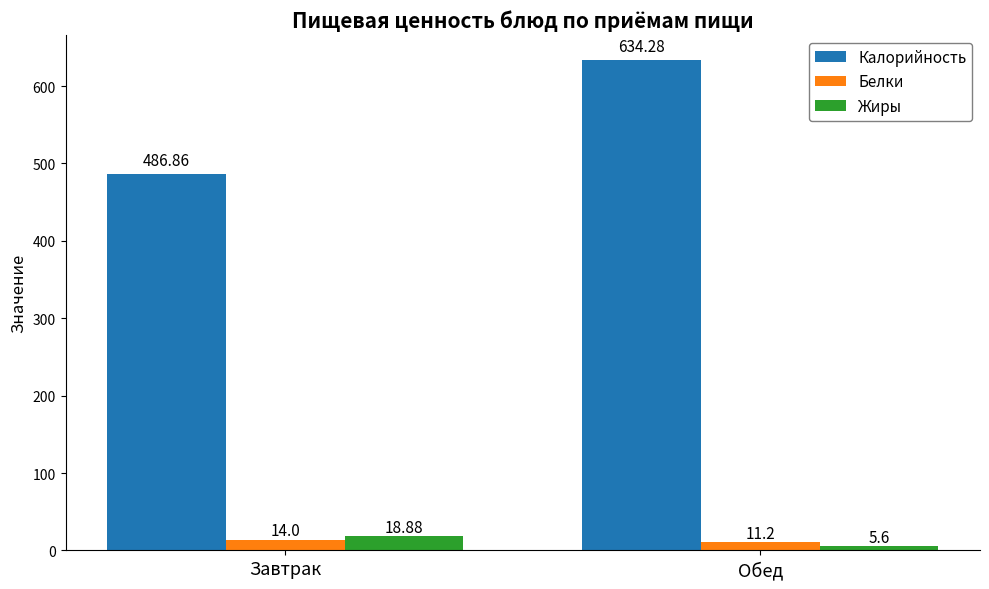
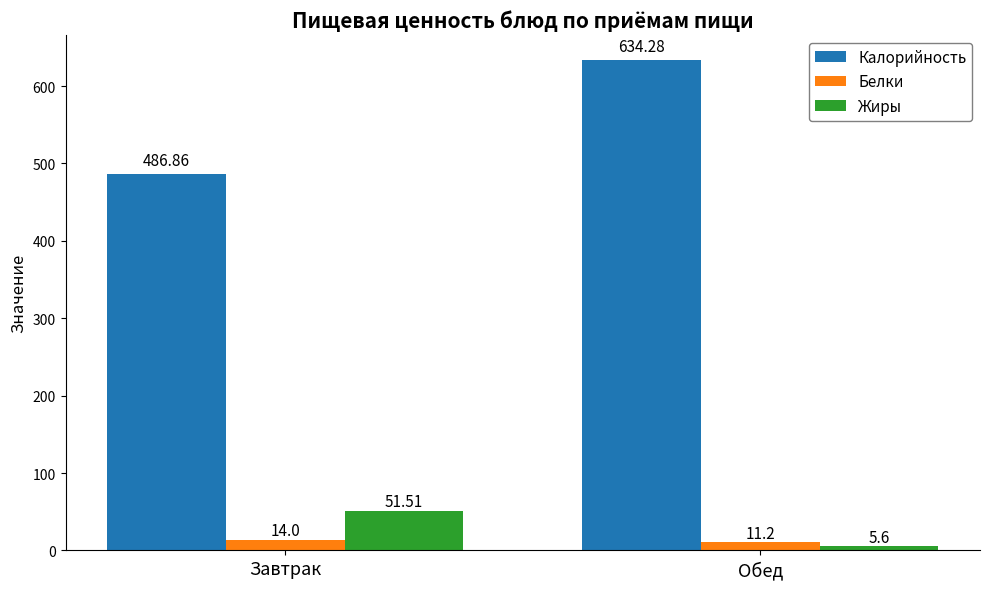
  {
    "Калорийность": {
      "Завтрак": 486.86,
      "Обед": 634.28
    },
    "Белки": {
      "Завтрак": 14.0,
      "Обед": 11.2
    },
    "Жиры": {
-     "Завтрак": 18.88,
+     "Завтрак": 51.51,
      "Обед": 5.6
    }
  }
